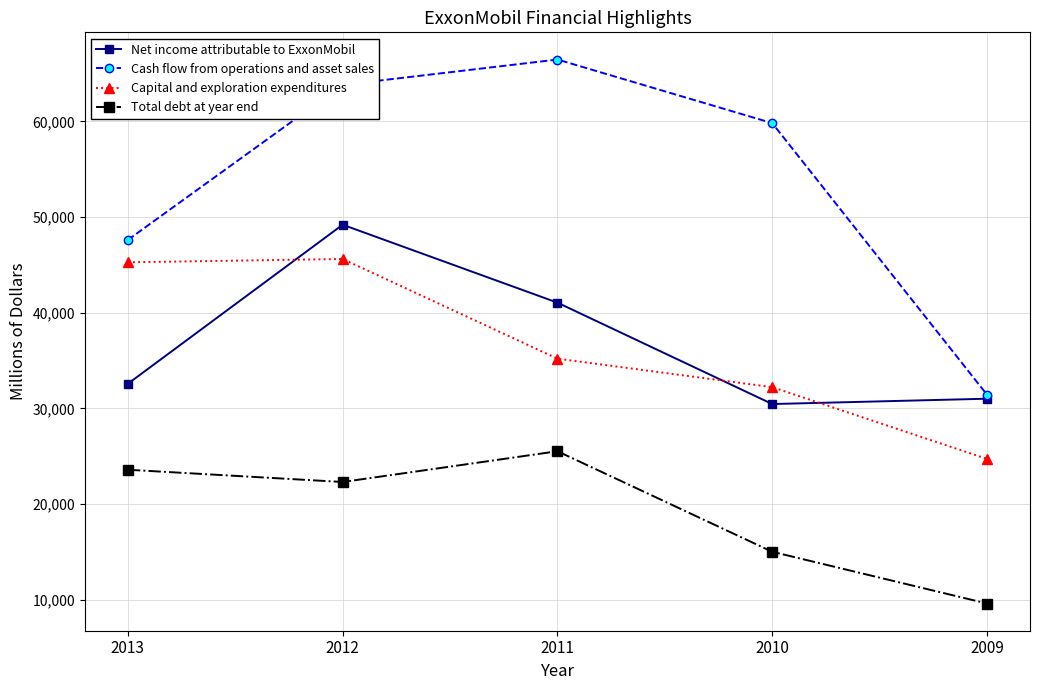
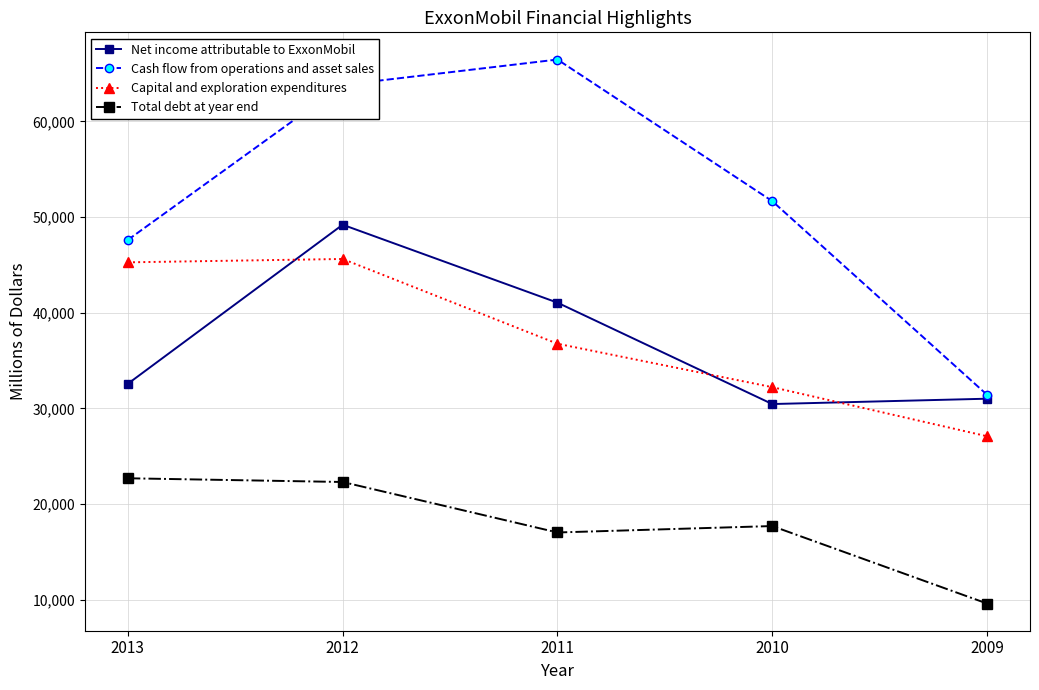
  {
    "Net income attributable to ExxonMobil": {
      "2013": "33,000",
      "2012": "49,000",
      "2011": "41,000",
      "2010": "30,000",
      "2009": "31,000"
    },
    "Cash flow from operations and asset sales": {
      "2013": "48,000",
      "2011": "66,000",
-     "2010": "60,000",
+     "2010": "52,000",
      "2009": "31,000"
    },
    "Capital and exploration expenditures": {
      "2013": "45,000",
      "2012": "46,000",
-     "2011": "35,000",
+     "2011": "37,000",
      "2010": "32,000",
-     "2009": "25,000"
+     "2009": "27,000"
    },
    "Total debt at year end": {
-     "2013": "24,000",
+     "2013": "23,000",
      "2012": "22,000",
-     "2011": "26,000",
-     "2010": "15,000",
+     "2011": "17,000",
+     "2010": "18,000",
      "2009": "10,000"
    }
  }
